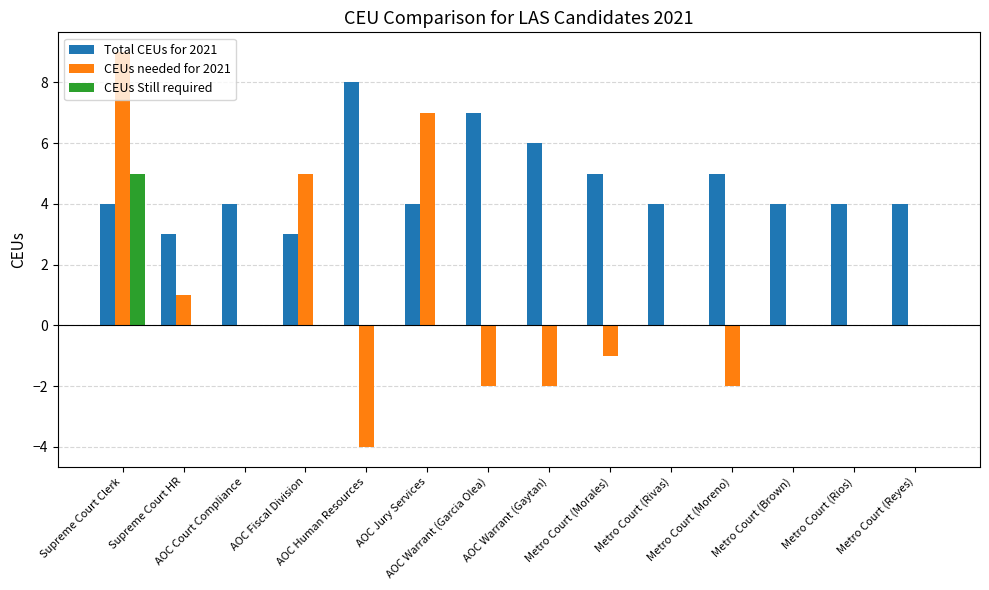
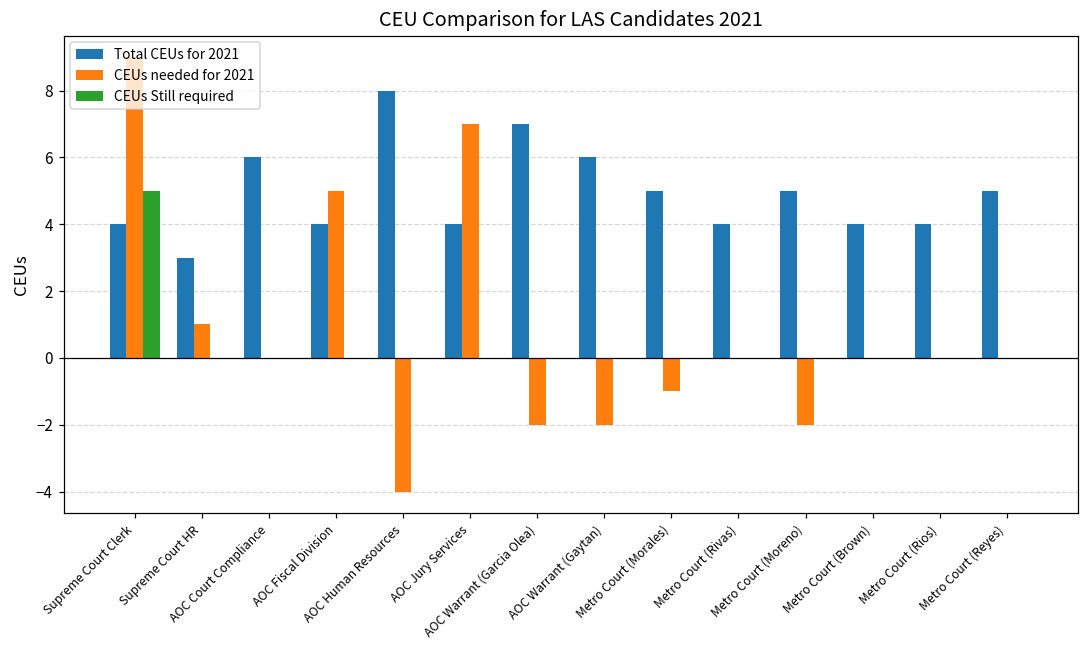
  {
    "Total CEUs for 2021": {
      "Supreme Court Clerk": 4,
      "Supreme Court HR": 3,
-     "AOC Court Compliance": 4,
-     "AOC Fiscal Division": 3,
+     "AOC Court Compliance": 6,
+     "AOC Fiscal Division": 4,
      "AOC Human Resources": 8,
      "AOC Jury Services": 4,
      "AOC Warrant (Garcia Olea)": 7,
      "AOC Warrant (Gaytan)": 6,
      "Metro Court (Morales)": 5,
      "Metro Court (Rivas)": 4,
      "Metro Court (Moreno)": 5,
      "Metro Court (Brown)": 4,
      "Metro Court (Rios)": 4,
-     "Metro Court (Reyes)": 4
+     "Metro Court (Reyes)": 5
    },
    "CEUs needed for 2021": {
      "Supreme Court HR": 1,
      "AOC Court Compliance": 0,
      "AOC Fiscal Division": 5,
      "AOC Human Resources": -4,
      "AOC Jury Services": 7,
      "AOC Warrant (Garcia Olea)": -2,
      "AOC Warrant (Gaytan)": -2,
      "Metro Court (Morales)": -1,
      "Metro Court (Rivas)": 0,
      "Metro Court (Moreno)": -2,
      "Metro Court (Brown)": 0,
      "Metro Court (Rios)": 0,
      "Metro Court (Reyes)": 0
    },
    "CEUs Still required": {
      "Supreme Court Clerk": 5,
      "Supreme Court HR": 0,
      "AOC Court Compliance": 0,
      "AOC Fiscal Division": 0,
      "AOC Human Resources": 0,
      "AOC Jury Services": 0,
      "AOC Warrant (Garcia Olea)": 0,
      "AOC Warrant (Gaytan)": 0,
      "Metro Court (Morales)": 0,
      "Metro Court (Rivas)": 0,
      "Metro Court (Moreno)": 0,
      "Metro Court (Brown)": 0,
      "Metro Court (Rios)": 0,
      "Metro Court (Reyes)": 0
    }
  }
